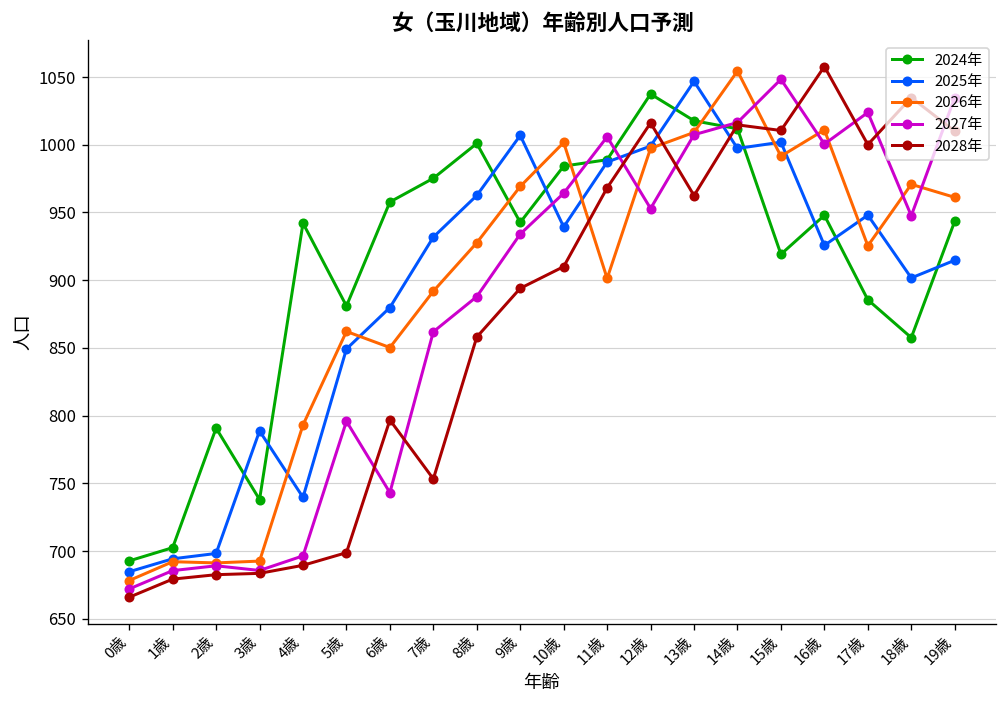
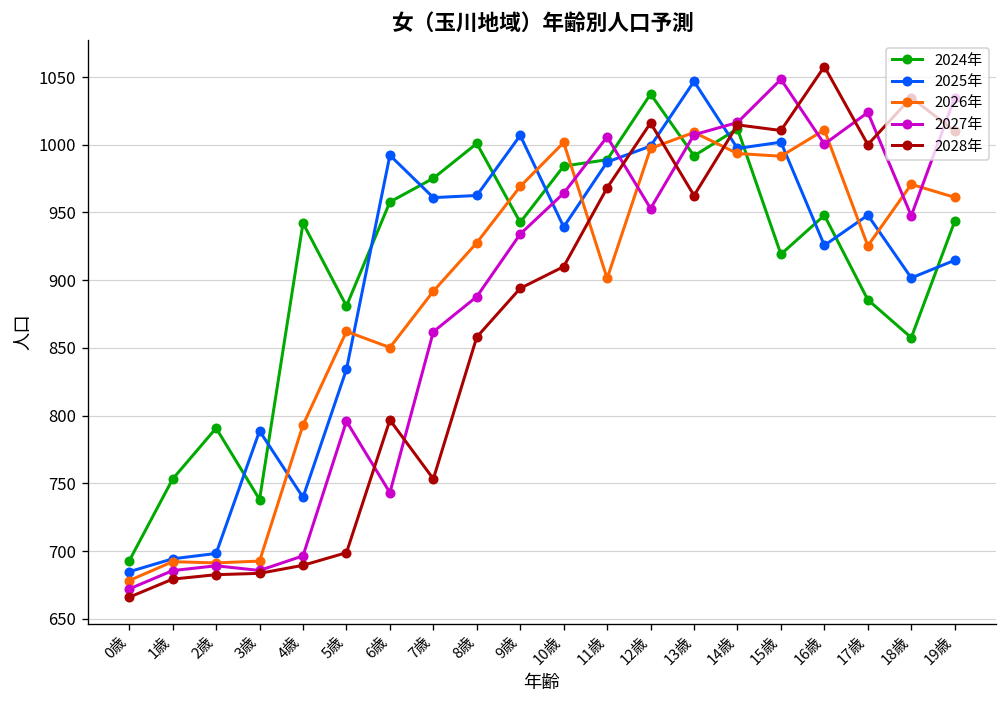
  {
    "2024年": {
      "0歳": 693,
-     "1歳": 703,
+     "1歳": 753,
      "2歳": 791,
      "3歳": 738,
      "4歳": 942,
      "5歳": 881,
      "6歳": 958,
      "7歳": 975,
      "8歳": 1001,
      "9歳": 943,
      "10歳": 984,
      "12歳": 1037,
-     "13歳": 1018,
+     "13歳": 992,
      "14歳": 1012,
      "15歳": 919,
      "16歳": 948,
      "17歳": 886,
      "18歳": 858,
      "19歳": 943
    },
    "2025年": {
      "0歳": 685,
      "2歳": 698,
      "3歳": 789,
      "4歳": 740,
-     "5歳": 849,
-     "6歳": 880,
-     "7歳": 932,
+     "5歳": 834,
+     "6歳": 992,
+     "7歳": 961,
      "8歳": 963,
      "9歳": 1007,
      "10歳": 939,
      "13歳": 1047,
      "14歳": 997,
      "15歳": 1002,
      "16歳": 926,
      "17歳": 948,
      "18歳": 902,
      "19歳": 915
    },
    "2026年": {
      "0歳": 678,
      "3歳": 693,
      "4歳": 793,
      "5歳": 862,
      "6歳": 850,
      "7歳": 892,
      "8歳": 928,
      "9歳": 969,
      "10歳": 1002,
      "11歳": 901,
-     "14歳": 1054,
+     "14歳": 994,
      "15歳": 992,
      "16歳": 1011,
      "17歳": 925,
      "18歳": 971,
      "19歳": 961
    },
    "2027年": {
      "0歳": 672,
      "1歳": 686,
      "4歳": 696,
      "5歳": 796,
      "6歳": 743,
      "7歳": 862,
      "8歳": 888,
      "9歳": 934,
      "10歳": 964,
      "11歳": 1006,
      "12歳": 953,
      "15歳": 1048,
      "16歳": 1000,
      "17歳": 1024,
      "18歳": 948
    },
    "2028年": {
      "0歳": 666,
      "1歳": 679,
      "2歳": 683,
      "4歳": 689,
      "5歳": 699,
      "6歳": 797,
      "7歳": 753,
      "8歳": 858,
      "9歳": 894,
      "10歳": 910,
      "11歳": 968,
      "12歳": 1016,
      "13歳": 962,
      "15歳": 1011,
      "16歳": 1058,
      "17歳": 1000
    }
  }
